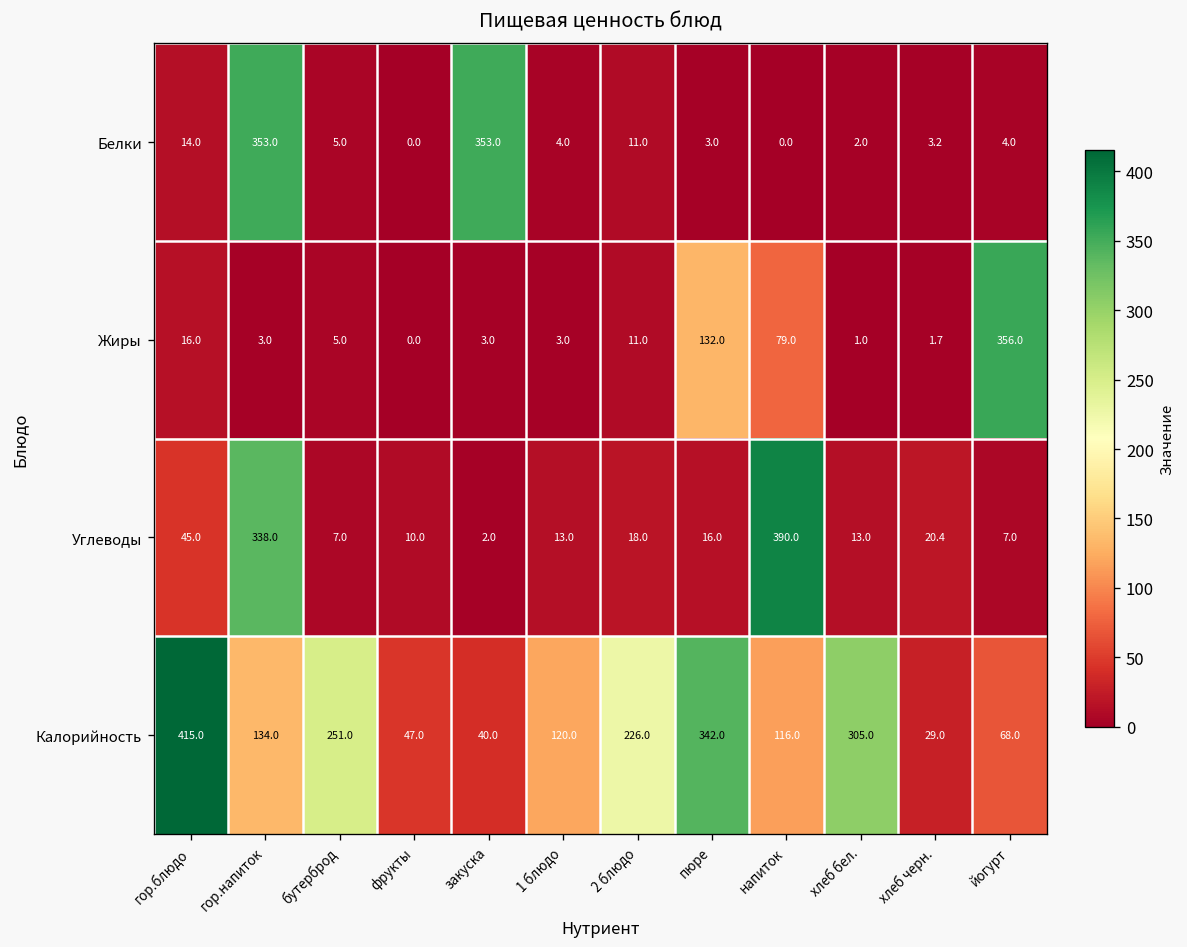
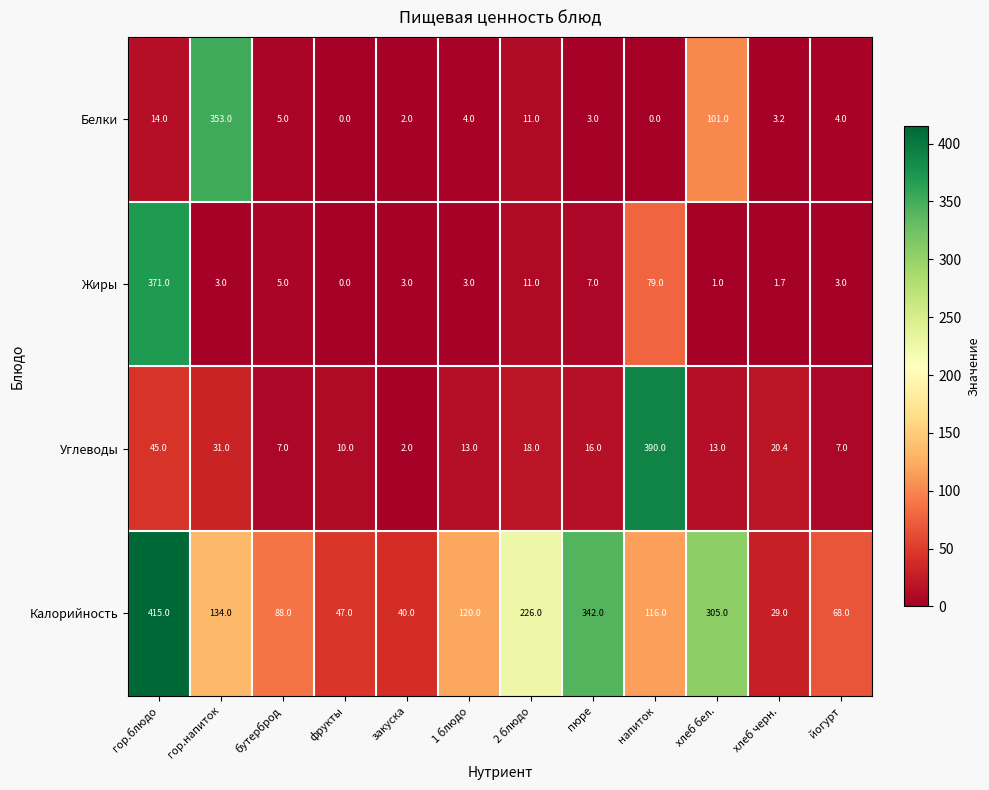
  {
    "Белки": {
      "гор.блюдо": 14.0,
      "гор.напиток": 353.0,
      "бутерброд": 5.0,
      "фрукты": 0.0,
-     "закуска": 353.0,
+     "закуска": 2.0,
      "1 блюдо": 4.0,
      "2 блюдо": 11.0,
      "пюре": 3.0,
      "напиток": 0.0,
-     "хлеб бел.": 2.0,
+     "хлеб бел.": 101.0,
      "хлеб черн.": 3.2,
      "йогурт": 4.0
    },
    "Жиры": {
-     "гор.блюдо": 16.0,
+     "гор.блюдо": 371.0,
      "гор.напиток": 3.0,
      "бутерброд": 5.0,
      "фрукты": 0.0,
      "закуска": 3.0,
      "1 блюдо": 3.0,
      "2 блюдо": 11.0,
-     "пюре": 132.0,
+     "пюре": 7.0,
      "напиток": 79.0,
      "хлеб бел.": 1.0,
      "хлеб черн.": 1.7,
-     "йогурт": 356.0
+     "йогурт": 3.0
    },
    "Углеводы": {
      "гор.блюдо": 45.0,
-     "гор.напиток": 338.0,
+     "гор.напиток": 31.0,
      "бутерброд": 7.0,
      "фрукты": 10.0,
      "закуска": 2.0,
      "1 блюдо": 13.0,
      "2 блюдо": 18.0,
      "пюре": 16.0,
      "напиток": 390.0,
      "хлеб бел.": 13.0,
      "хлеб черн.": 20.4,
      "йогурт": 7.0
    },
    "Калорийность": {
      "гор.блюдо": 415.0,
      "гор.напиток": 134.0,
-     "бутерброд": 251.0,
+     "бутерброд": 88.0,
      "фрукты": 47.0,
      "закуска": 40.0,
      "1 блюдо": 120.0,
      "2 блюдо": 226.0,
      "пюре": 342.0,
      "напиток": 116.0,
      "хлеб бел.": 305.0,
      "хлеб черн.": 29.0,
      "йогурт": 68.0
    }
  }
